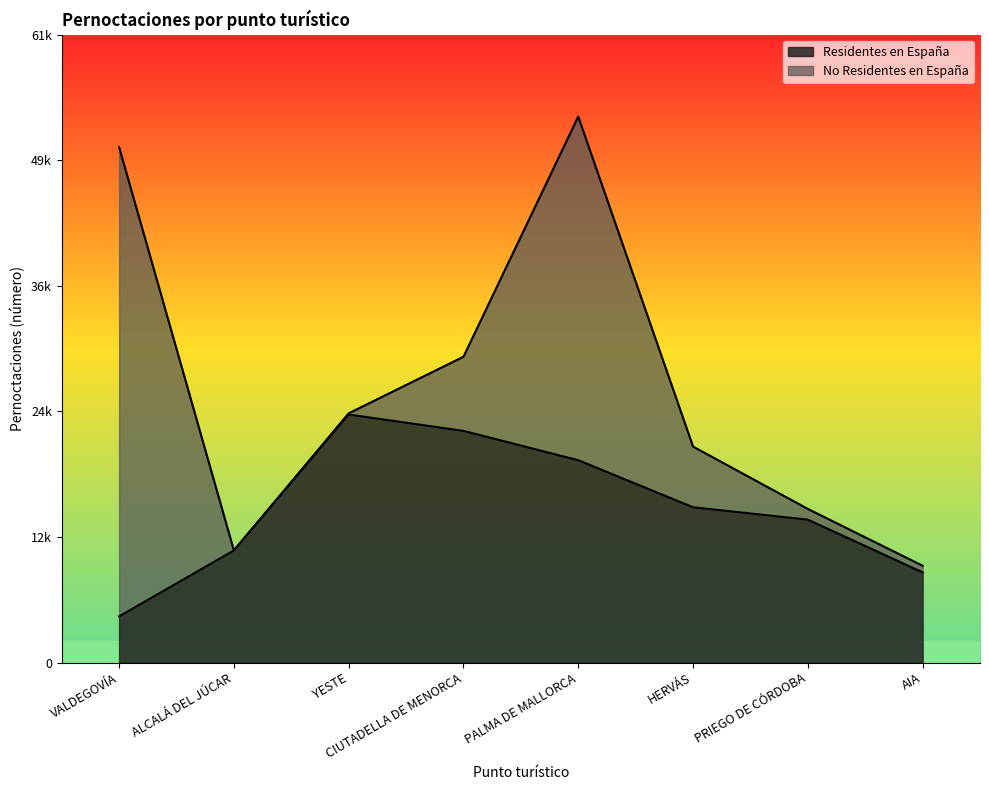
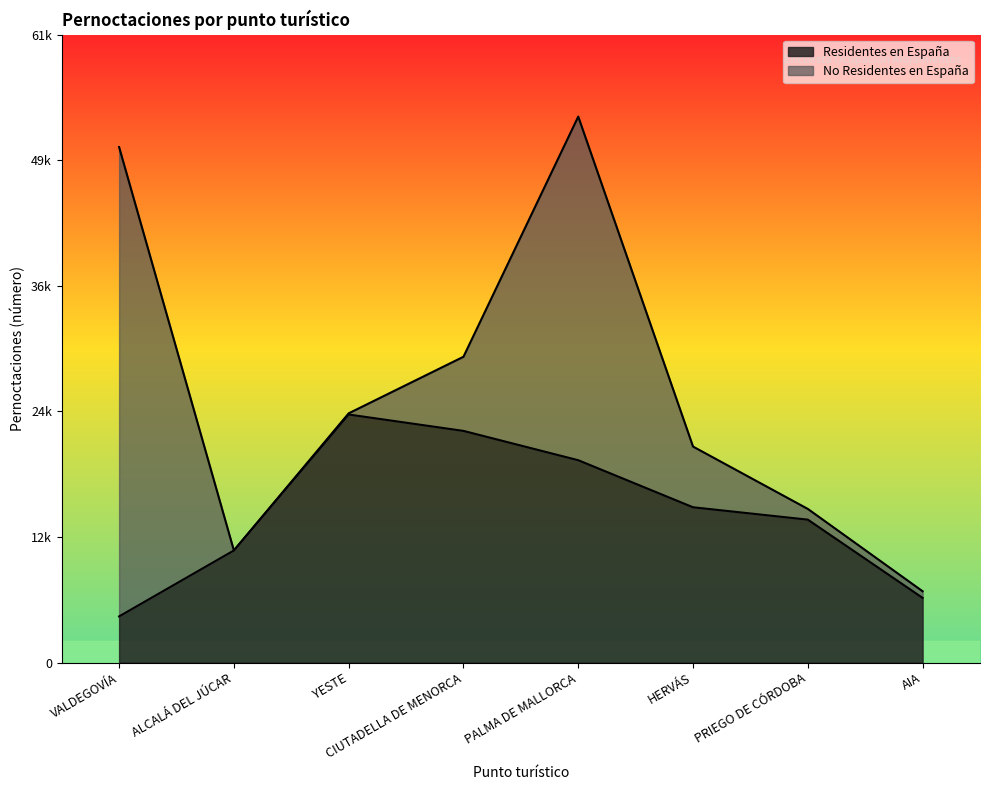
  {
    "Residentes en España": {
      "VALDEGOVÍA": 4500,
      "CIUTADELLA DE MENORCA": 22400,
      "PALMA DE MALLORCA": 19600,
      "HERVÁS": 15000,
      "PRIEGO DE CÓRDOBA": 13800,
-     "AIA": 8700
+     "AIA": 6300
    },
    "No Residentes en España": {
      "VALDEGOVÍA": 45400,
      "CIUTADELLA DE MENORCA": 7200,
      "PALMA DE MALLORCA": 33300,
      "HERVÁS": 5900,
      "PRIEGO DE CÓRDOBA": 1000,
      "AIA": 600
    }
  }
